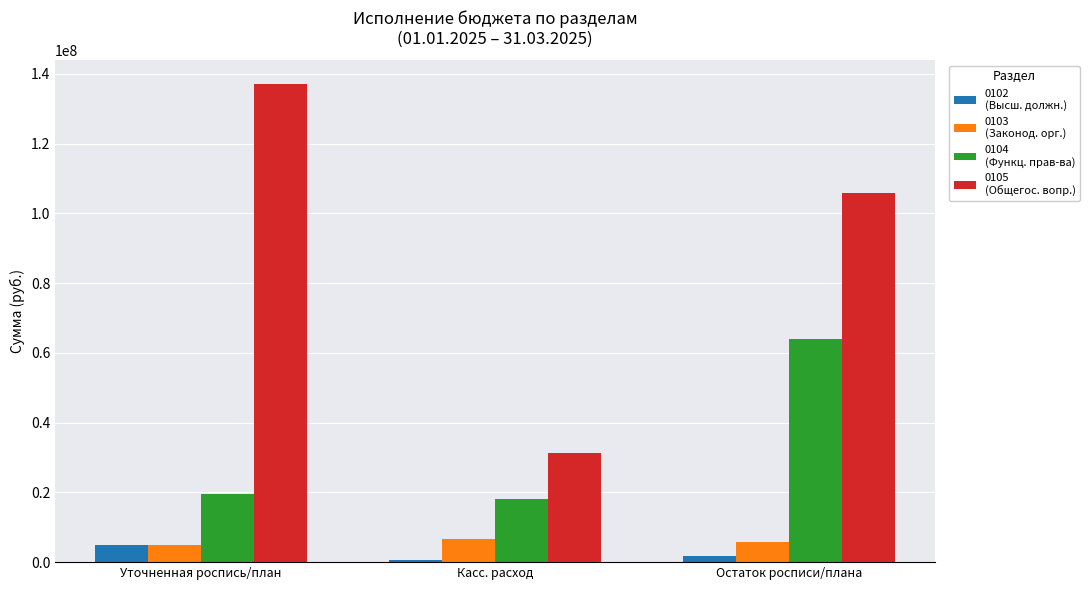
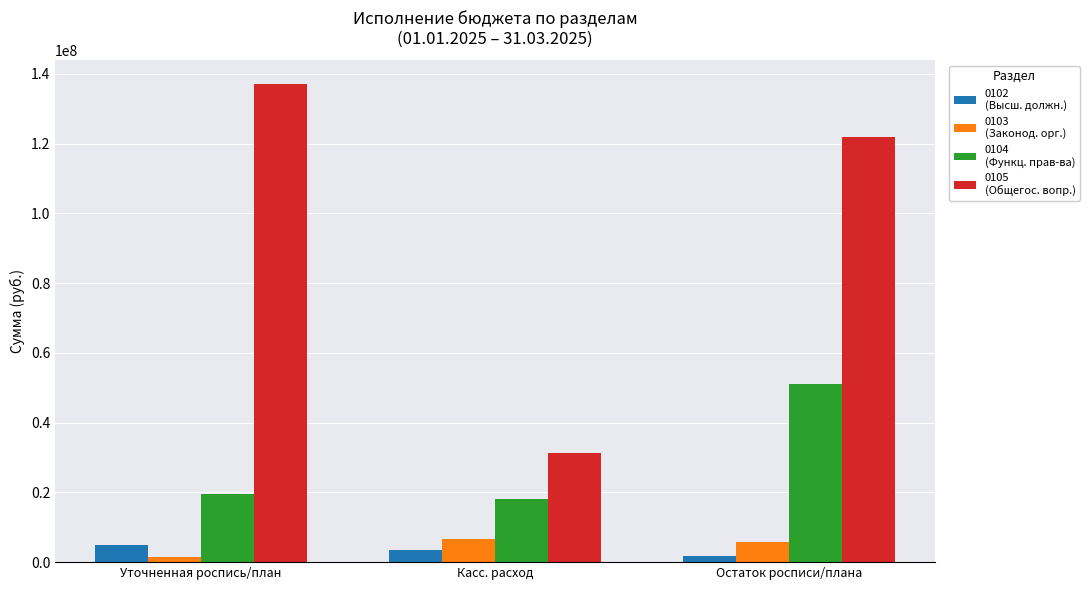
  {
    "0102 (Высш. должн.)": {
      "Уточненная роспись/план": 5000000,
-     "Касс. расход": 1000000,
+     "Касс. расход": 3000000,
      "Остаток росписи/плана": 2000000
    },
    "0103 (Законод. орг.)": {
-     "Уточненная роспись/план": 5000000,
+     "Уточненная роспись/план": 2000000,
      "Касс. расход": 7000000,
      "Остаток росписи/плана": 6000000
    },
    "0104 (Функц. прав-ва)": {
      "Уточненная роспись/план": 20000000,
      "Касс. расход": 18000000,
-     "Остаток росписи/плана": 64000000
+     "Остаток росписи/плана": 51000000
    },
    "0105 (Общегос. вопр.)": {
      "Уточненная роспись/план": 137000000,
      "Касс. расход": 31000000,
-     "Остаток росписи/плана": 106000000
+     "Остаток росписи/плана": 122000000
    }
  }
